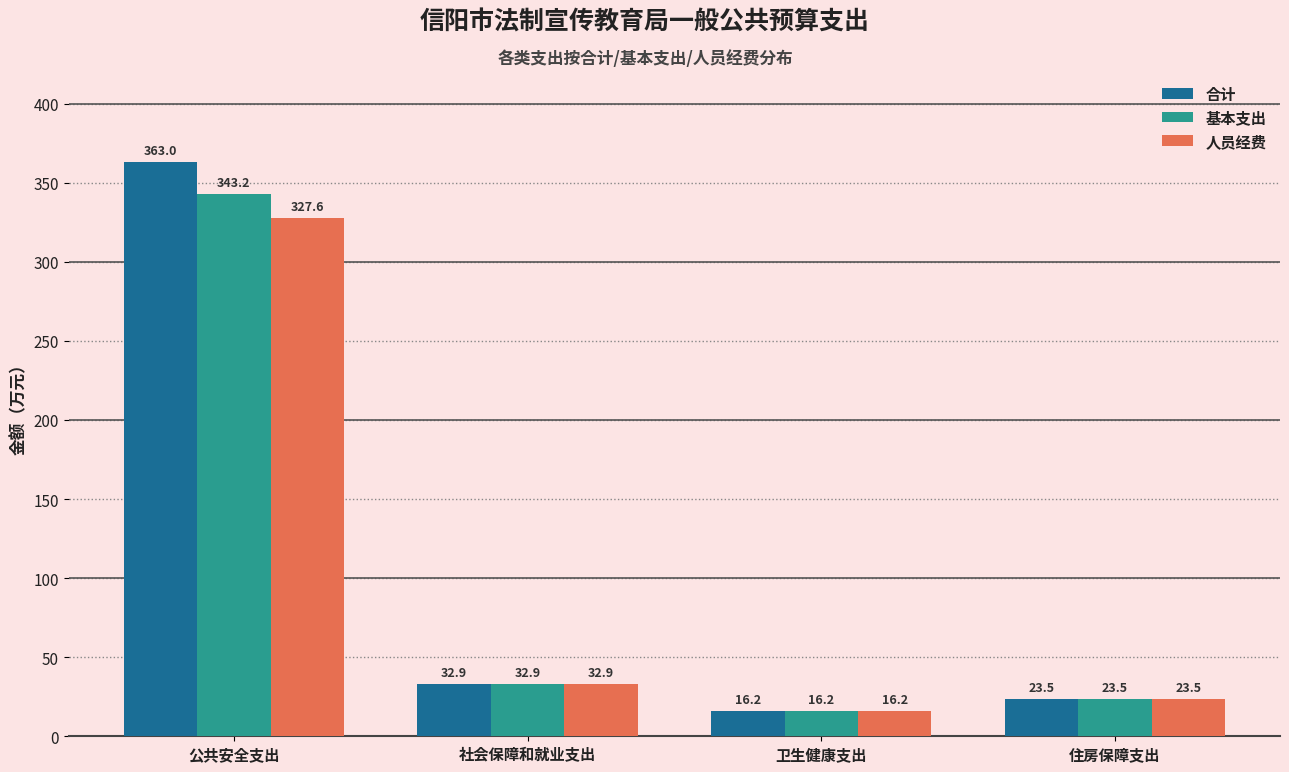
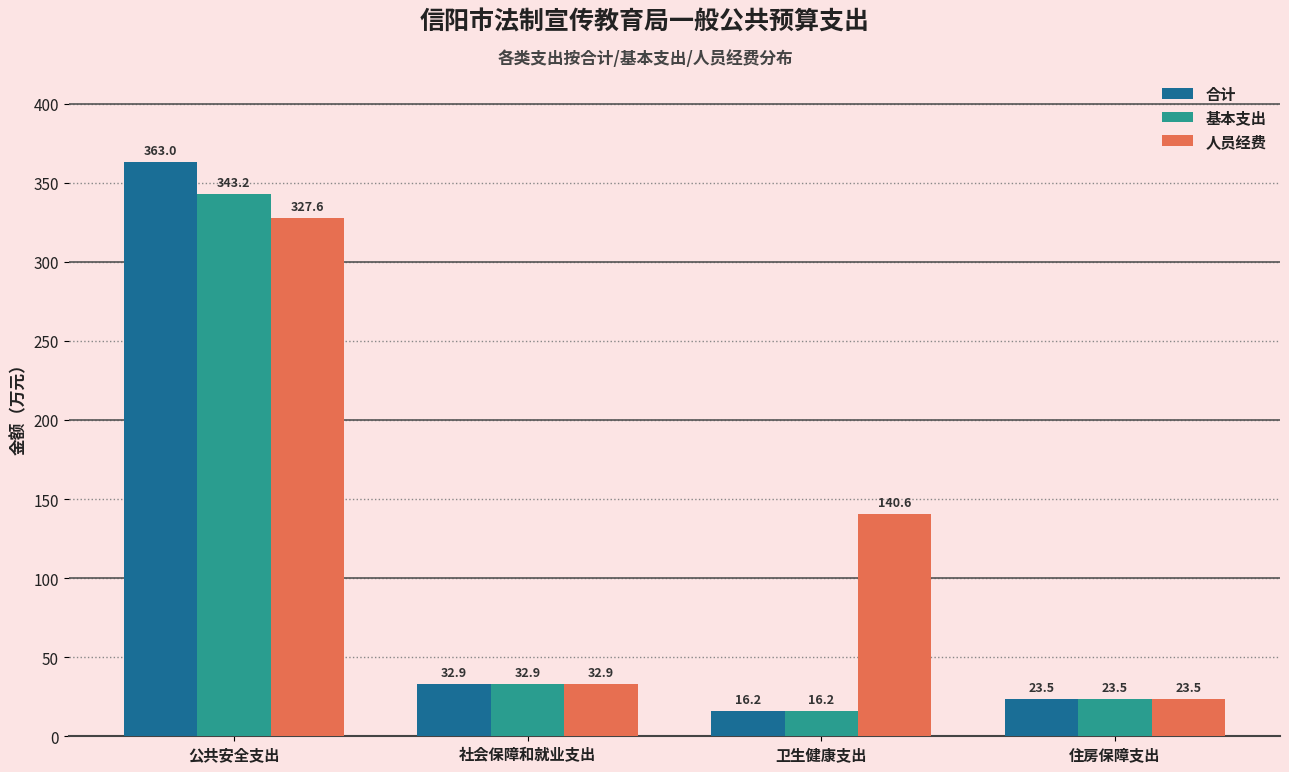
  {
    "人员经费": {
      "公共安全支出": 327.6,
      "社会保障和就业支出": 32.9,
-     "卫生健康支出": 16.2,
+     "卫生健康支出": 140.6,
      "住房保障支出": 23.5
    }
  }
